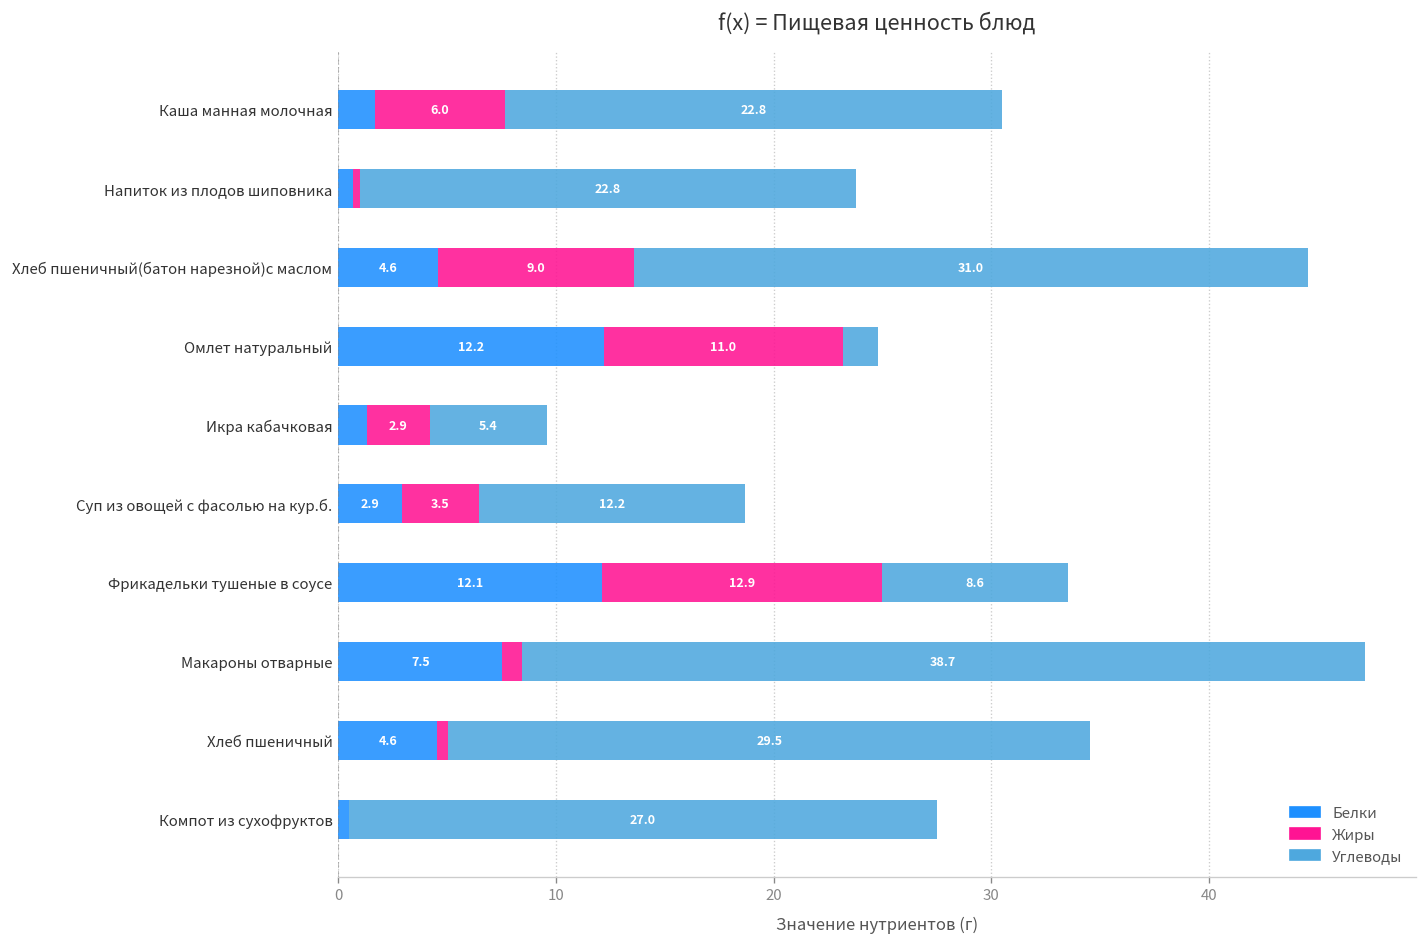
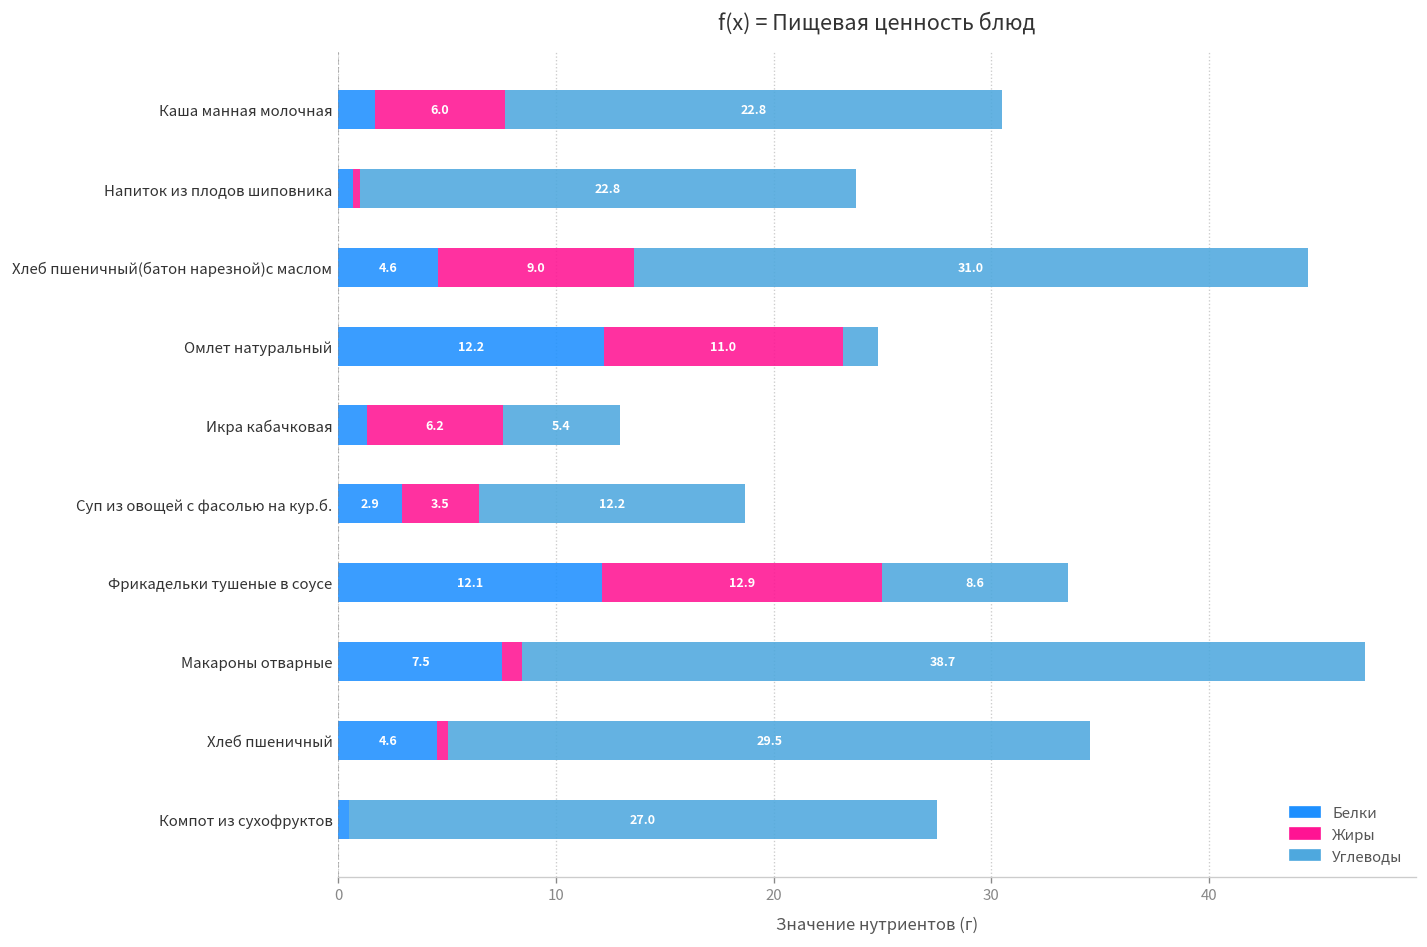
  {
    "Белки": {
      "Хлеб пшеничный(батон нарезной)с маслом": 4.6,
      "Омлет натуральный": 12.2,
      "Суп из овощей с фасолью на кур.б.": 2.9,
      "Фрикадельки тушеные в соусе": 12.1,
      "Макароны отварные": 7.5,
      "Хлеб пшеничный": 4.6
    },
    "Жиры": {
      "Каша манная молочная": 6.0,
      "Хлеб пшеничный(батон нарезной)с маслом": 9.0,
      "Омлет натуральный": 11.0,
-     "Икра кабачковая": 2.9,
+     "Икра кабачковая": 6.2,
      "Суп из овощей с фасолью на кур.б.": 3.5,
      "Фрикадельки тушеные в соусе": 12.9
    },
    "Углеводы": {
      "Каша манная молочная": 22.8,
      "Напиток из плодов шиповника": 22.8,
      "Хлеб пшеничный(батон нарезной)с маслом": 31.0,
      "Икра кабачковая": 5.4,
      "Суп из овощей с фасолью на кур.б.": 12.2,
      "Фрикадельки тушеные в соусе": 8.6,
      "Макароны отварные": 38.7,
      "Хлеб пшеничный": 29.5,
      "Компот из сухофруктов": 27.0
    }
  }
